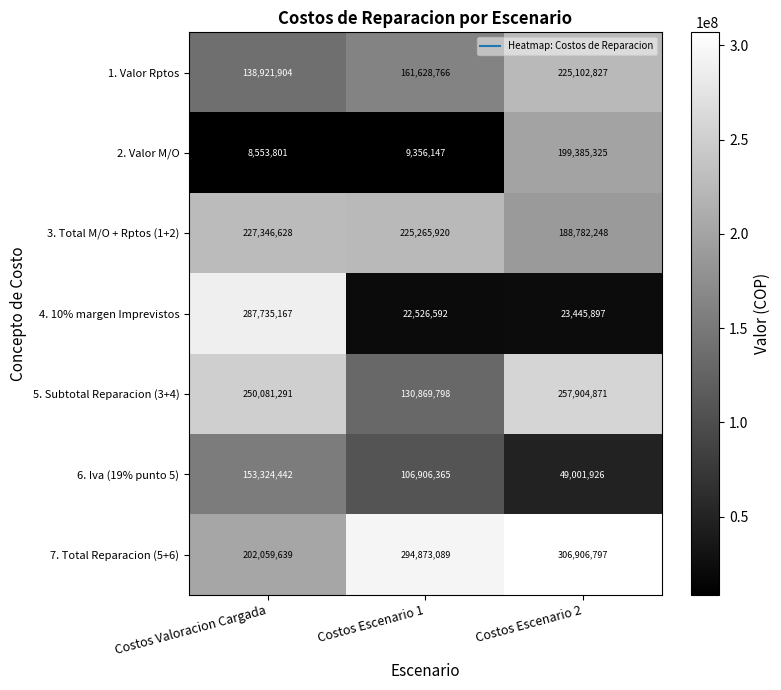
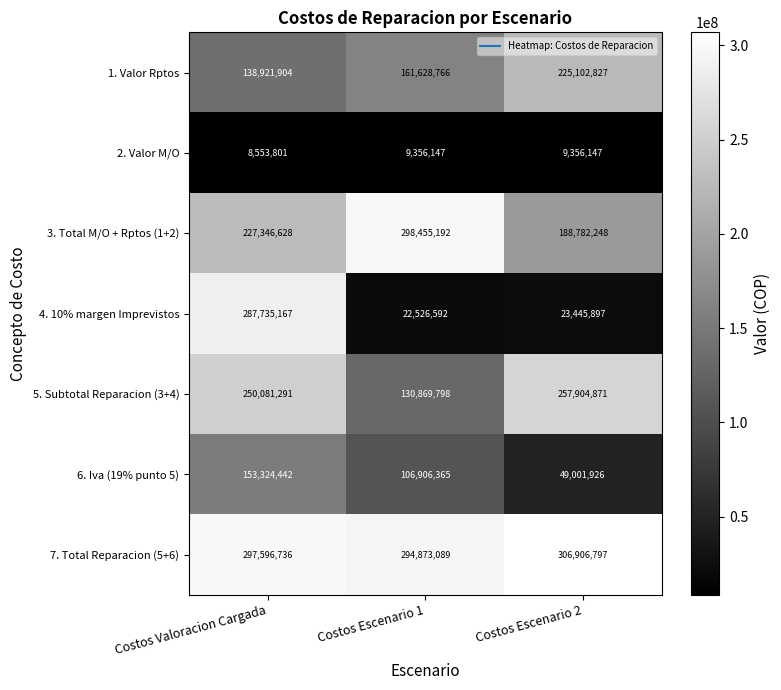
  {
    "1. Valor Rptos": {
      "Costos Valoracion Cargada": "138,921,904",
      "Costos Escenario 1": "161,628,766",
      "Costos Escenario 2": "225,102,827"
    },
    "2. Valor M/O": {
      "Costos Valoracion Cargada": "8,553,801",
      "Costos Escenario 1": "9,356,147",
-     "Costos Escenario 2": "199,385,325"
+     "Costos Escenario 2": "9,356,147"
    },
    "3. Total M/O + Rptos (1+2)": {
      "Costos Valoracion Cargada": "227,346,628",
-     "Costos Escenario 1": "225,265,920",
+     "Costos Escenario 1": "298,455,192",
      "Costos Escenario 2": "188,782,248"
    },
    "4. 10% margen Imprevistos": {
      "Costos Valoracion Cargada": "287,735,167",
      "Costos Escenario 1": "22,526,592",
      "Costos Escenario 2": "23,445,897"
    },
    "5. Subtotal Reparacion (3+4)": {
      "Costos Valoracion Cargada": "250,081,291",
      "Costos Escenario 1": "130,869,798",
      "Costos Escenario 2": "257,904,871"
    },
    "6. Iva (19% punto 5)": {
      "Costos Valoracion Cargada": "153,324,442",
      "Costos Escenario 1": "106,906,365",
      "Costos Escenario 2": "49,001,926"
    },
    "7. Total Reparacion (5+6)": {
-     "Costos Valoracion Cargada": "202,059,639",
+     "Costos Valoracion Cargada": "297,596,736",
      "Costos Escenario 1": "294,873,089",
      "Costos Escenario 2": "306,906,797"
    }
  }
